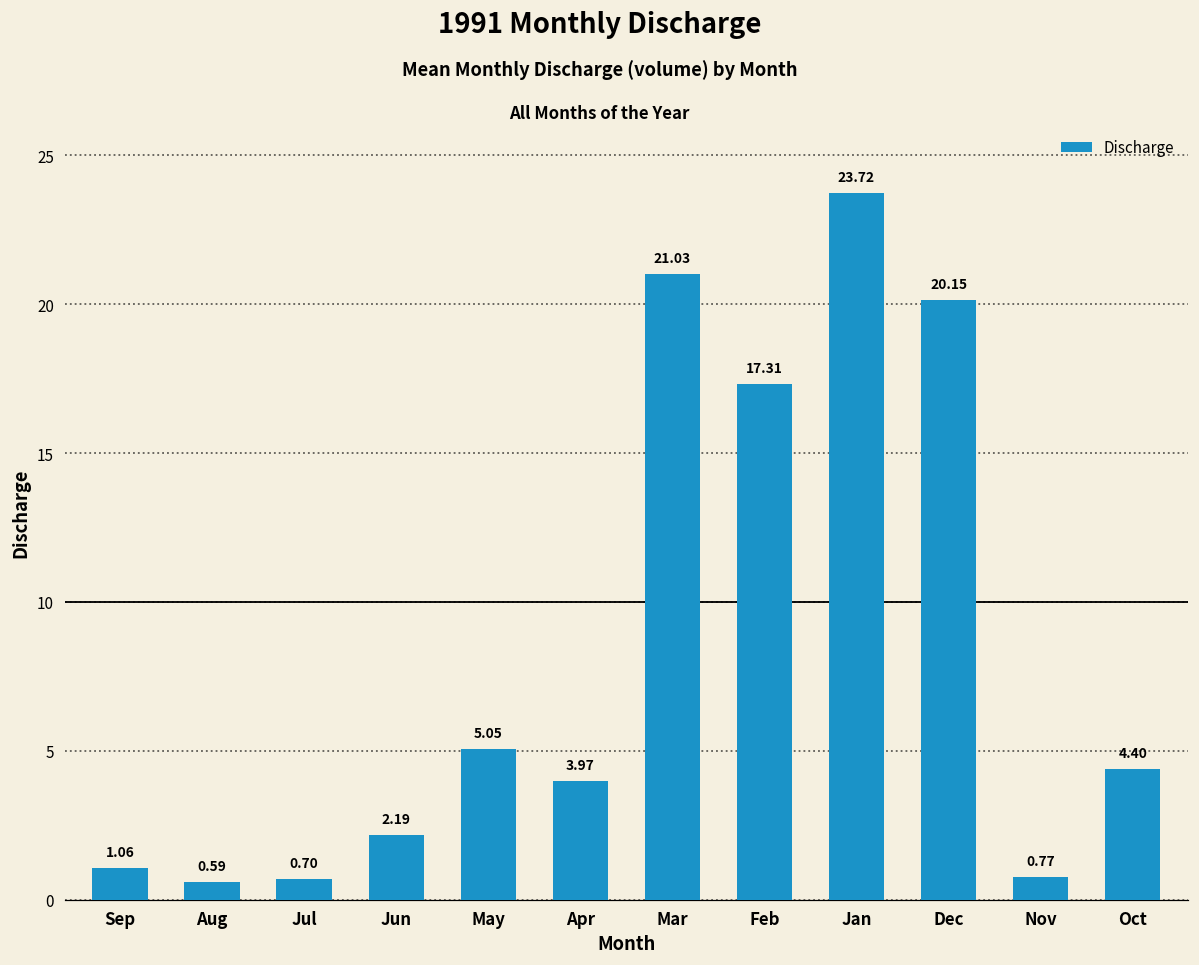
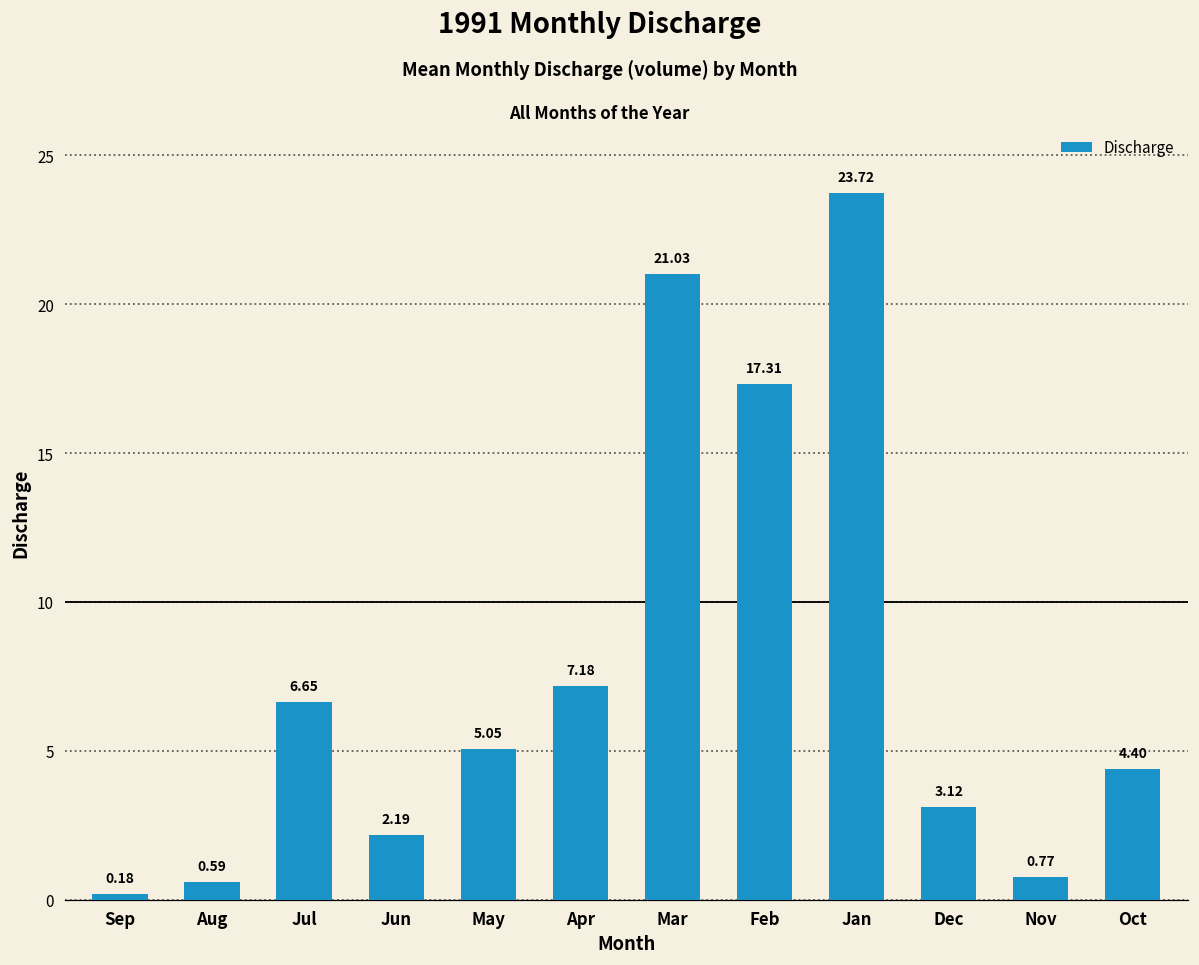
  {
-   "Sep": 1.06,
+   "Sep": 0.18,
    "Aug": 0.59,
-   "Jul": 0.70,
+   "Jul": 6.65,
    "Jun": 2.19,
    "May": 5.05,
-   "Apr": 3.97,
+   "Apr": 7.18,
    "Mar": 21.03,
    "Feb": 17.31,
    "Jan": 23.72,
-   "Dec": 20.15,
+   "Dec": 3.12,
    "Nov": 0.77,
    "Oct": 4.40
  }
